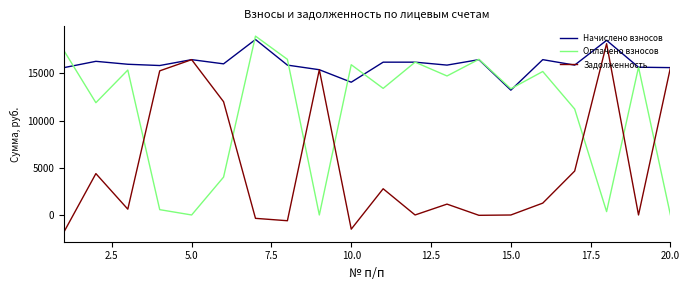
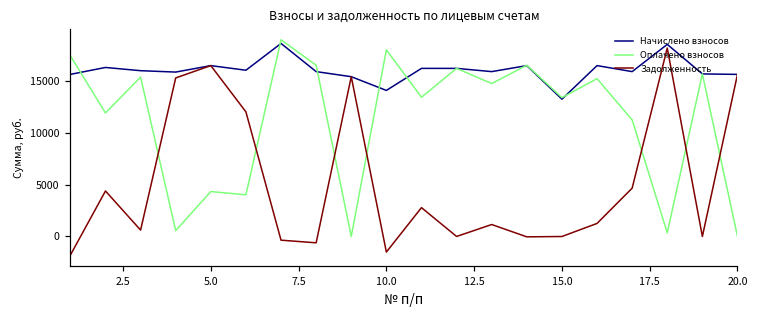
  {
    "Начислено взносов": {
      "10.0": 14000
    },
    "Оплачено взносов": {
-     "5.0": 0,
-     "10.0": 16000,
+     "5.0": 4000,
+     "10.0": 18000,
      "20.0": 0
    },
    "Задолженность": {
      "10.0": -2000,
      "15.0": 0
    }
  }
